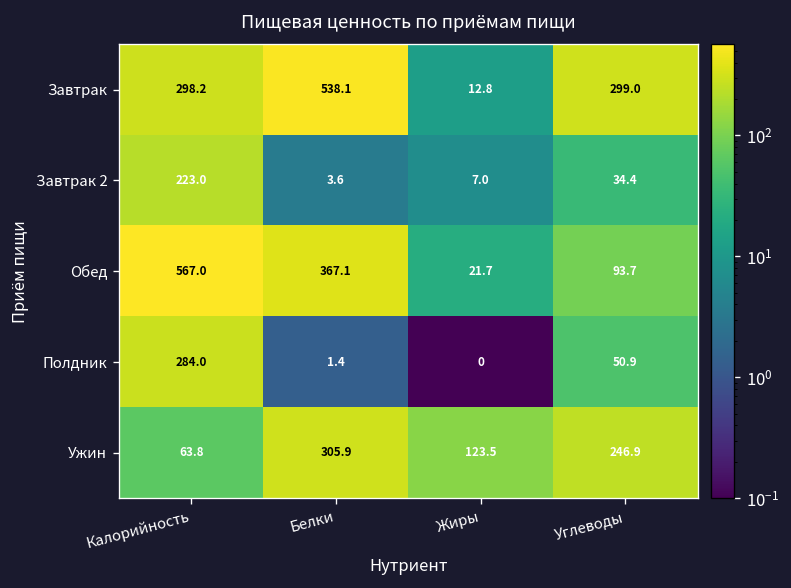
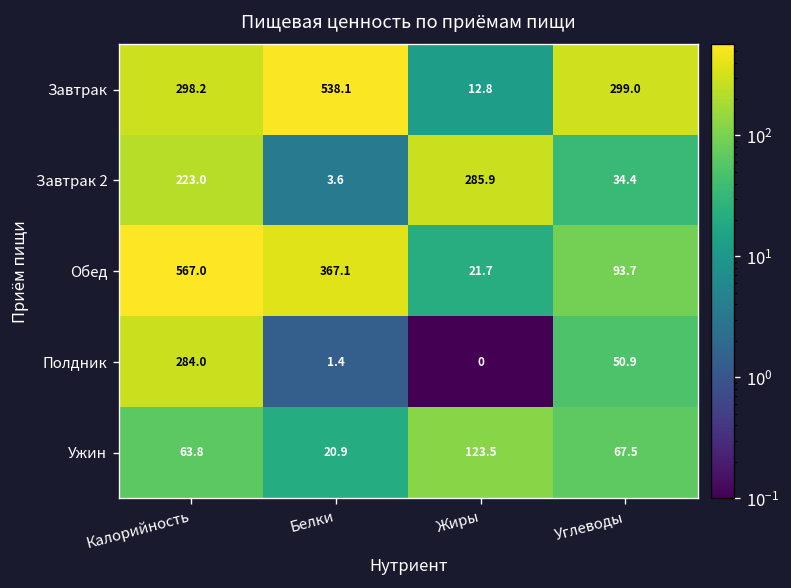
  {
    "Завтрак": {
      "Калорийность": 298.2,
      "Белки": 538.1,
      "Жиры": 12.8,
      "Углеводы": 299.0
    },
    "Завтрак 2": {
      "Калорийность": 223.0,
      "Белки": 3.6,
-     "Жиры": 7.0,
+     "Жиры": 285.9,
      "Углеводы": 34.4
    },
    "Обед": {
      "Калорийность": 567.0,
      "Белки": 367.1,
      "Жиры": 21.7,
      "Углеводы": 93.7
    },
    "Полдник": {
      "Калорийность": 284.0,
      "Белки": 1.4,
      "Жиры": 0,
      "Углеводы": 50.9
    },
    "Ужин": {
      "Калорийность": 63.8,
-     "Белки": 305.9,
+     "Белки": 20.9,
      "Жиры": 123.5,
-     "Углеводы": 246.9
+     "Углеводы": 67.5
    }
  }
